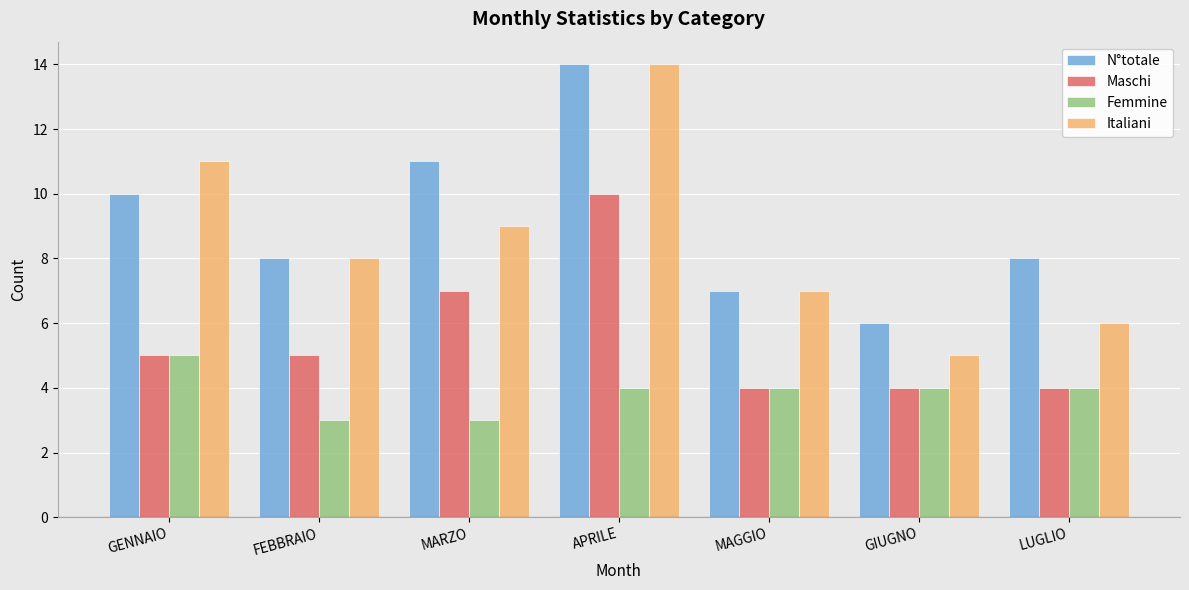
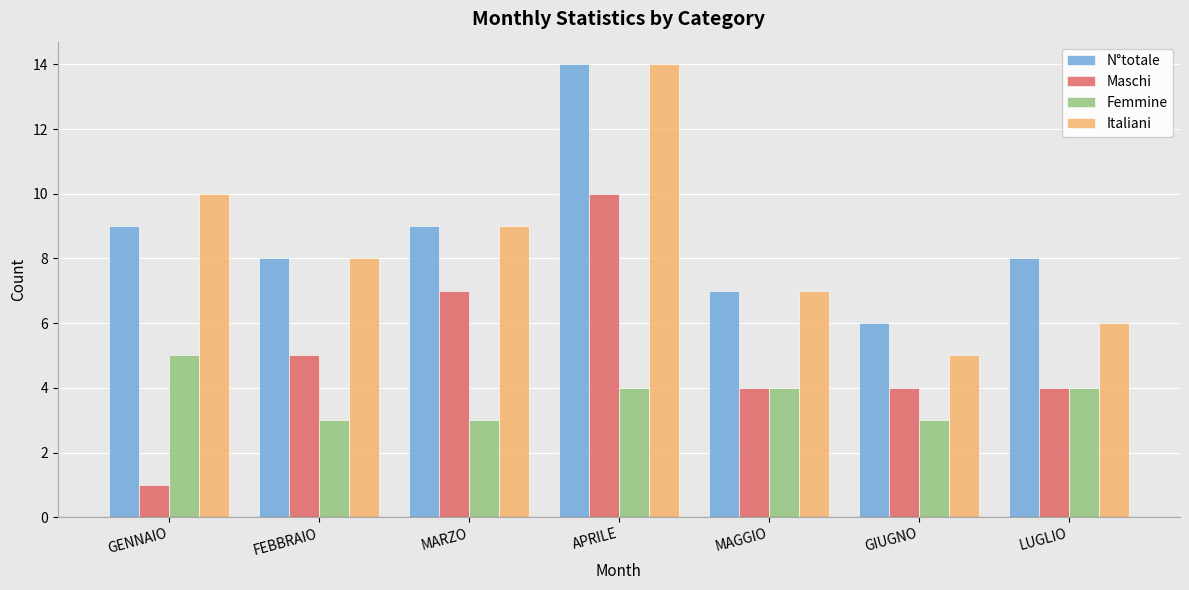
  {
    "N°totale": {
-     "GENNAIO": 10,
+     "GENNAIO": 9,
      "FEBBRAIO": 8,
-     "MARZO": 11,
+     "MARZO": 9,
      "APRILE": 14,
      "MAGGIO": 7,
      "GIUGNO": 6,
      "LUGLIO": 8
    },
    "Maschi": {
-     "GENNAIO": 5,
+     "GENNAIO": 1,
      "FEBBRAIO": 5,
      "MARZO": 7,
      "APRILE": 10,
      "MAGGIO": 4,
      "GIUGNO": 4,
      "LUGLIO": 4
    },
    "Femmine": {
      "GENNAIO": 5,
      "FEBBRAIO": 3,
      "MARZO": 3,
      "APRILE": 4,
      "MAGGIO": 4,
-     "GIUGNO": 4,
+     "GIUGNO": 3,
      "LUGLIO": 4
    },
    "Italiani": {
-     "GENNAIO": 11,
+     "GENNAIO": 10,
      "FEBBRAIO": 8,
      "MARZO": 9,
      "APRILE": 14,
      "MAGGIO": 7,
      "GIUGNO": 5,
      "LUGLIO": 6
    }
  }
